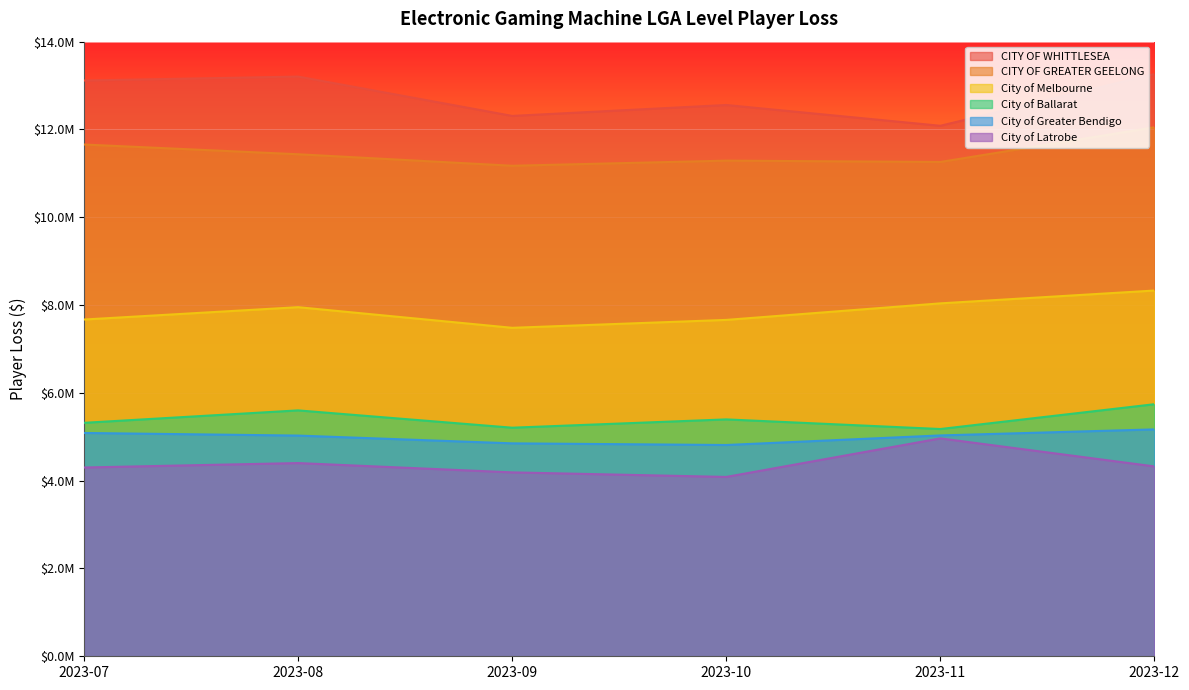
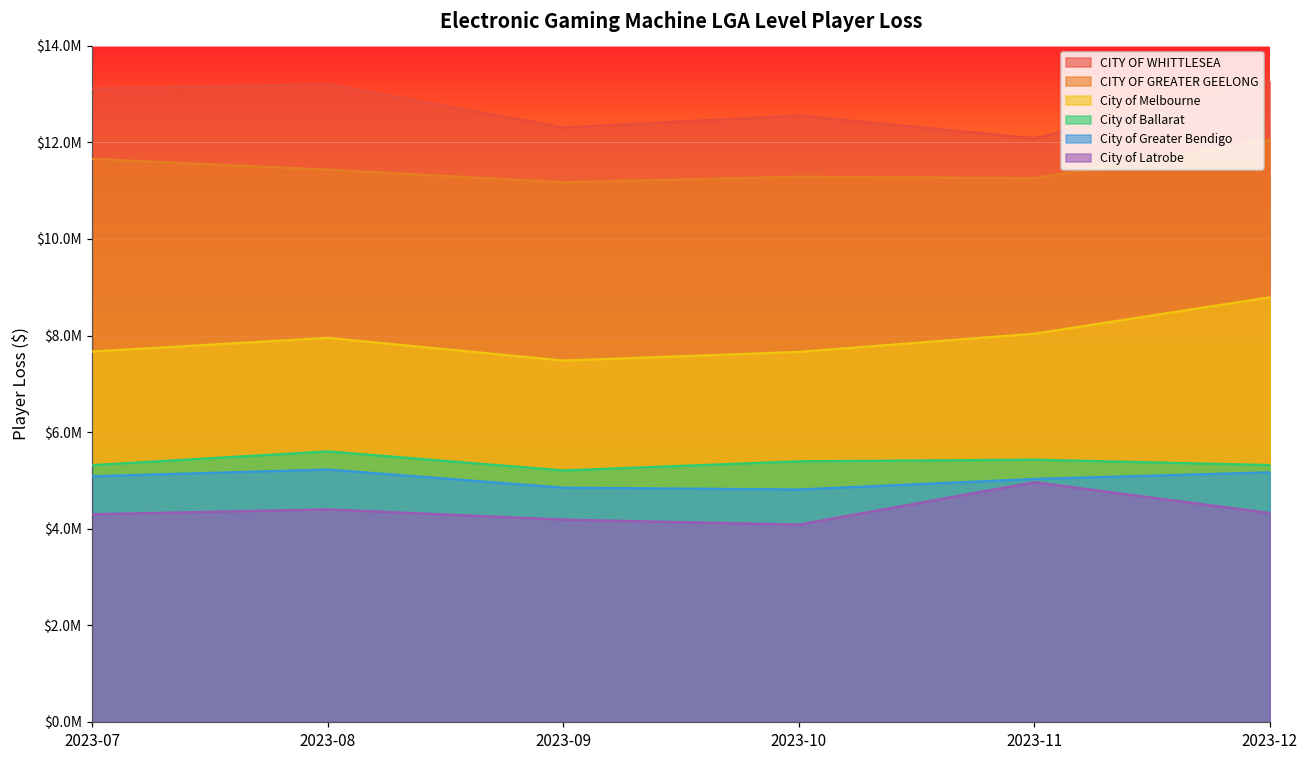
  {
    "City of Melbourne": {
      "2023-07": "$7700000",
      "2023-08": "$8000000",
      "2023-09": "$7500000",
      "2023-10": "$7700000",
      "2023-11": "$8000000",
-     "2023-12": "$8300000"
+     "2023-12": "$8800000"
    },
    "City of Ballarat": {
      "2023-07": "$5300000",
      "2023-08": "$5600000",
      "2023-09": "$5200000",
      "2023-10": "$5400000",
-     "2023-11": "$5200000",
-     "2023-12": "$5700000"
+     "2023-11": "$5400000",
+     "2023-12": "$5300000"
    },
    "City of Greater Bendigo": {
      "2023-07": "$5100000",
-     "2023-08": "$5000000",
+     "2023-08": "$5200000",
      "2023-09": "$4900000",
      "2023-10": "$4800000",
      "2023-11": "$5000000",
      "2023-12": "$5200000"
    },
    "City of Latrobe": {
      "2023-07": "$4300000",
      "2023-08": "$4400000",
      "2023-09": "$4200000",
      "2023-10": "$4100000",
      "2023-11": "$5000000",
      "2023-12": "$4300000"
    }
  }
